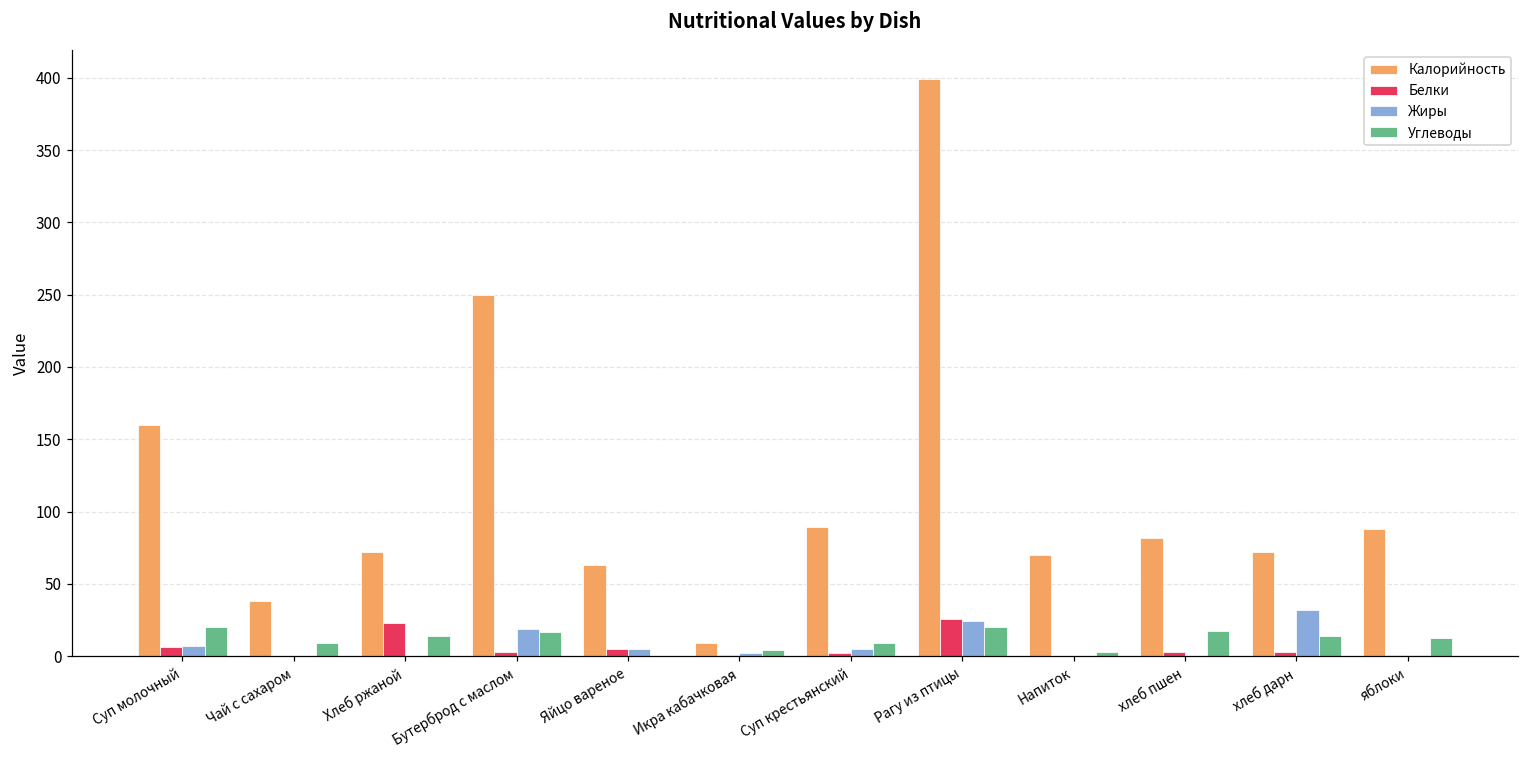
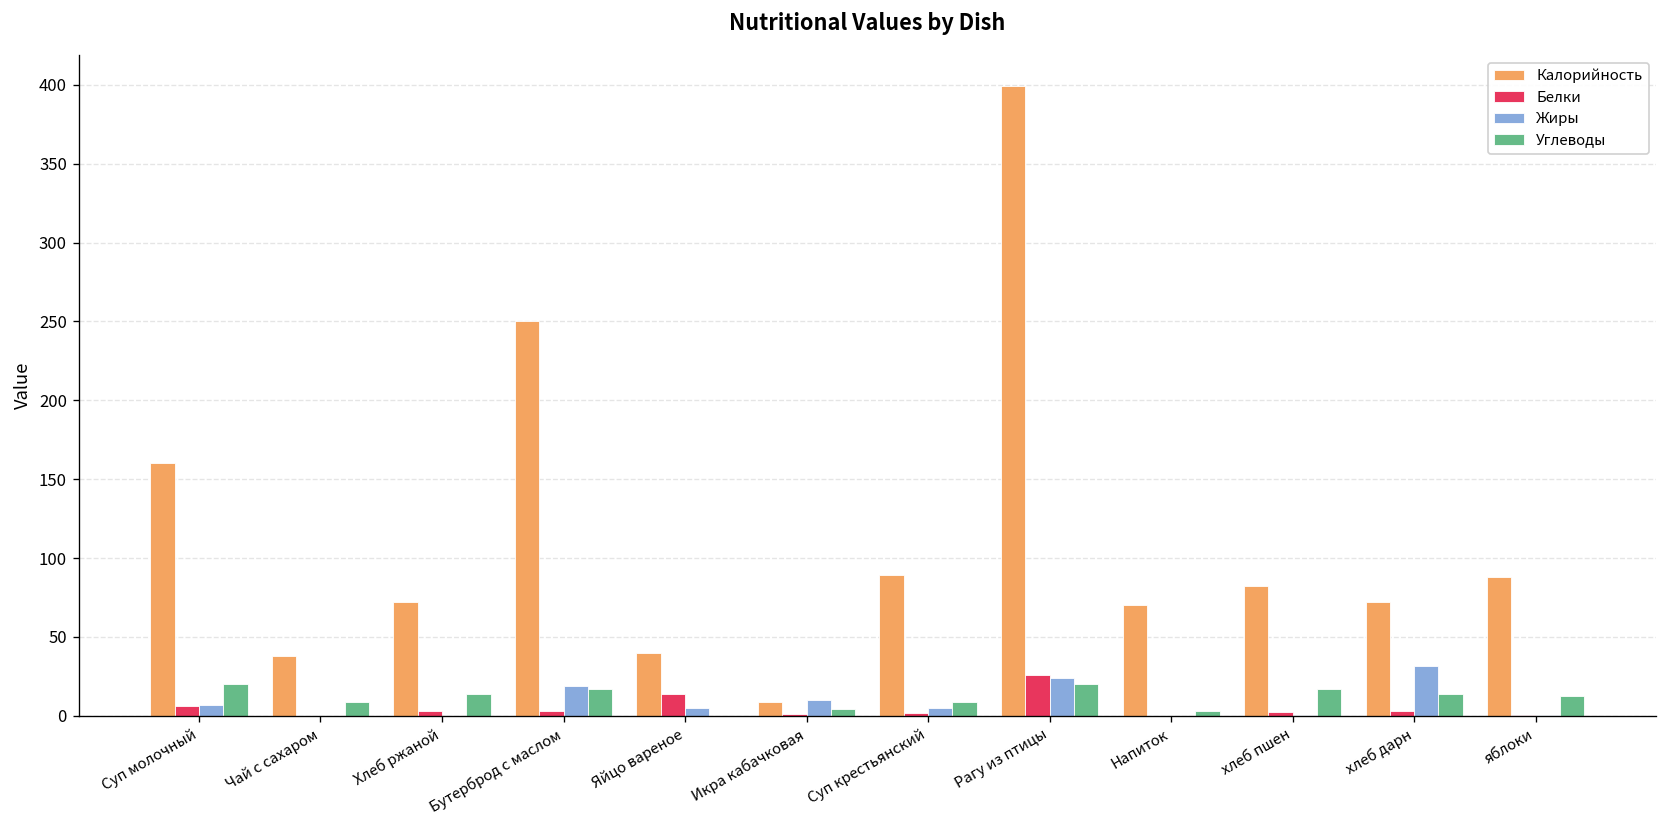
  {
    "Калорийность": {
      "Суп молочный": 160,
      "Чай с сахаром": 38,
      "Хлеб ржаной": 72,
      "Бутерброд с маслом": 250,
-     "Яйцо вареное": 63,
+     "Яйцо вареное": 40,
      "Икра кабачковая": 9,
      "Суп крестьянский": 89,
      "Рагу из птицы": 399,
      "Напиток": 70,
      "хлеб пшен": 82,
      "хлеб дарн": 72,
      "яблоки": 88
    },
    "Белки": {
      "Суп молочный": 6,
      "Чай с сахаром": 0,
-     "Хлеб ржаной": 23,
+     "Хлеб ржаной": 3,
      "Бутерброд с маслом": 3,
-     "Яйцо вареное": 5,
+     "Яйцо вареное": 14,
      "Суп крестьянский": 2,
      "Рагу из птицы": 26,
      "Напиток": 0,
      "хлеб пшен": 3,
      "хлеб дарн": 3
    },
    "Жиры": {
      "Суп молочный": 7,
      "Чай с сахаром": 0,
      "Хлеб ржаной": 0,
      "Бутерброд с маслом": 19,
      "Яйцо вареное": 5,
-     "Икра кабачковая": 2,
+     "Икра кабачковая": 10,
      "Суп крестьянский": 5,
      "Рагу из птицы": 24,
      "Напиток": 0,
      "хлеб дарн": 32
    },
    "Углеводы": {
      "Суп молочный": 20,
      "Чай с сахаром": 9,
      "Хлеб ржаной": 14,
      "Бутерброд с маслом": 17,
      "Яйцо вареное": 0,
      "Икра кабачковая": 4,
      "Суп крестьянский": 9,
      "Рагу из птицы": 20,
      "Напиток": 3,
      "хлеб пшен": 17,
      "хлеб дарн": 14,
      "яблоки": 13
    }
  }
